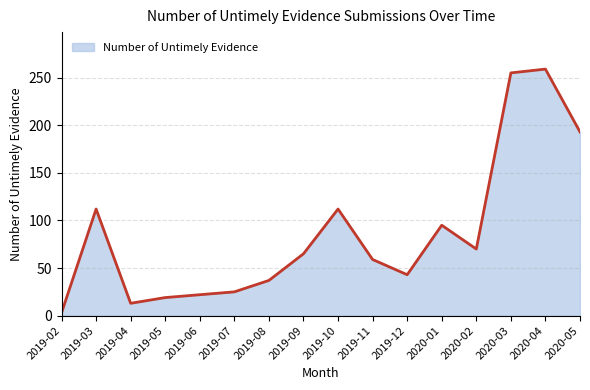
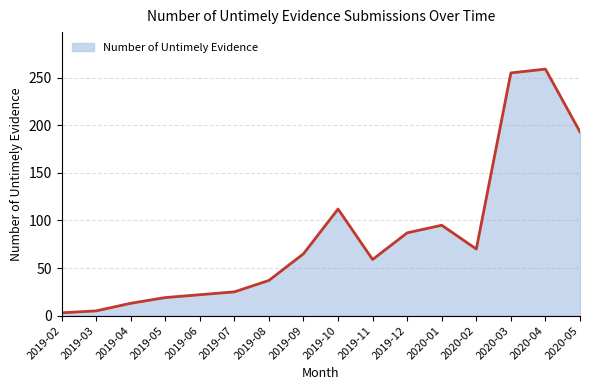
  {
    "2019-02": 0,
-   "2019-03": 110,
+   "2019-03": 10,
    "2019-04": 10,
    "2019-05": 20,
    "2019-06": 20,
    "2019-07": 30,
    "2019-08": 40,
    "2019-09": 70,
    "2019-10": 110,
    "2019-11": 60,
-   "2019-12": 40,
+   "2019-12": 90,
    "2020-01": 100,
    "2020-02": 70,
    "2020-03": 260,
    "2020-04": 260,
    "2020-05": 190
  }
